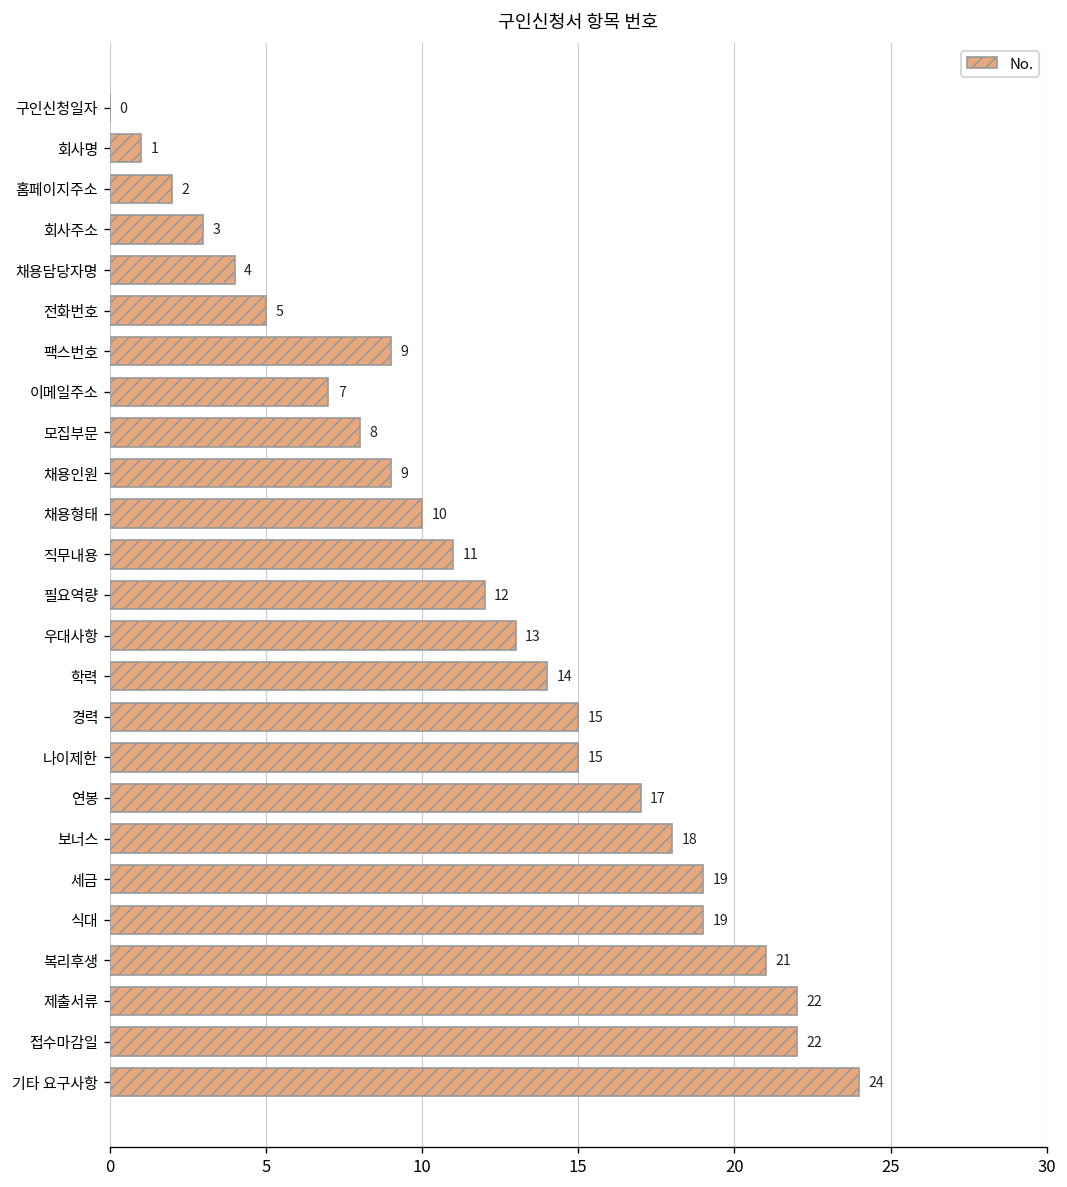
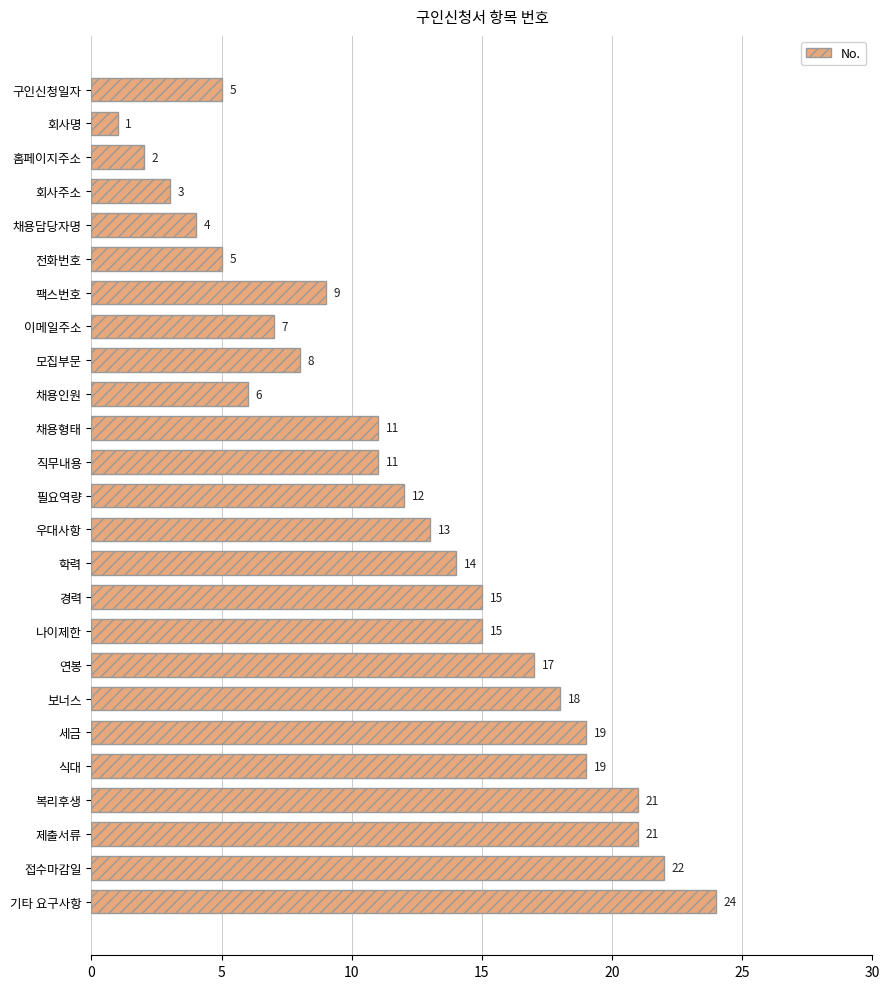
  {
-   "구인신청일자": 0,
+   "구인신청일자": 5,
    "회사명": 1,
    "홈페이지주소": 2,
    "회사주소": 3,
    "채용담당자명": 4,
    "전화번호": 5,
    "팩스번호": 9,
    "이메일주소": 7,
    "모집부문": 8,
-   "채용인원": 9,
-   "채용형태": 10,
+   "채용인원": 6,
+   "채용형태": 11,
    "직무내용": 11,
    "필요역량": 12,
    "우대사항": 13,
    "학력": 14,
    "경력": 15,
    "나이제한": 15,
    "연봉": 17,
    "보너스": 18,
    "세금": 19,
    "식대": 19,
    "복리후생": 21,
-   "제출서류": 22,
+   "제출서류": 21,
    "접수마감일": 22,
    "기타 요구사항": 24
  }
